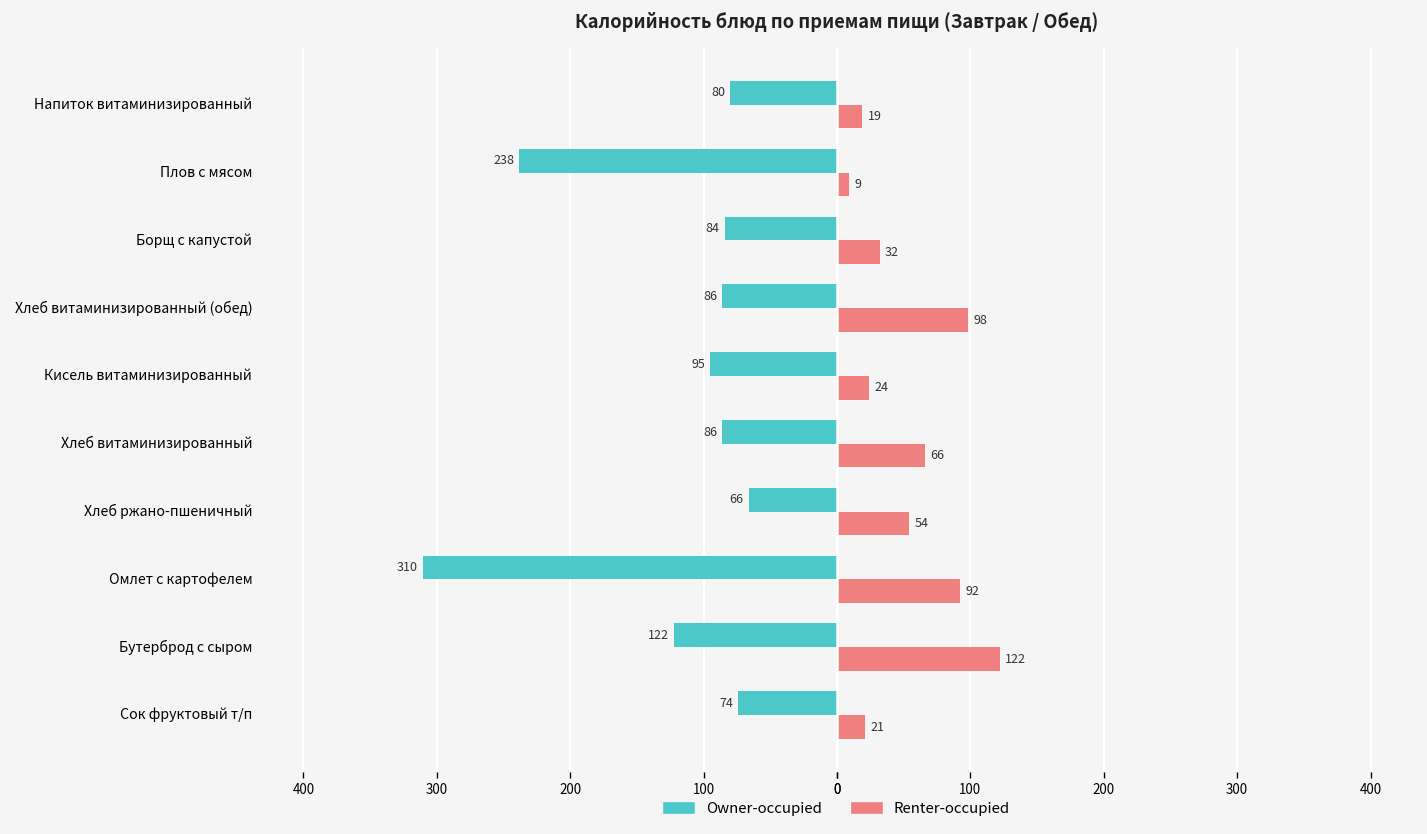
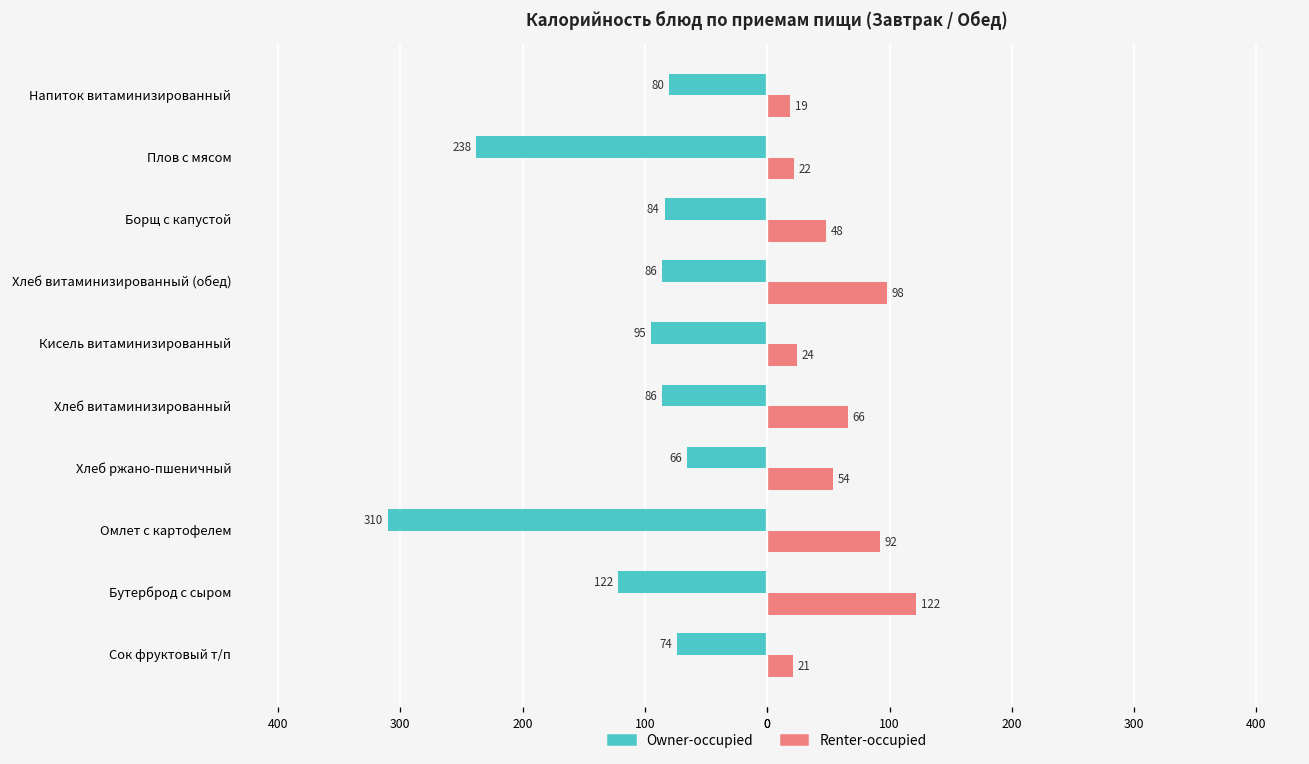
  {
    "Renter-occupied": {
      "Напиток витаминизированный": 19,
-     "Плов с мясом": 9,
-     "Борщ с капустой": 32,
+     "Плов с мясом": 22,
+     "Борщ с капустой": 48,
      "Хлеб витаминизированный (обед)": 98,
      "Кисель витаминизированный": 24,
      "Хлеб витаминизированный": 66,
      "Хлеб ржано-пшеничный": 54,
      "Омлет с картофелем": 92,
      "Бутерброд с сыром": 122,
      "Сок фруктовый т/п": 21
    }
  }
